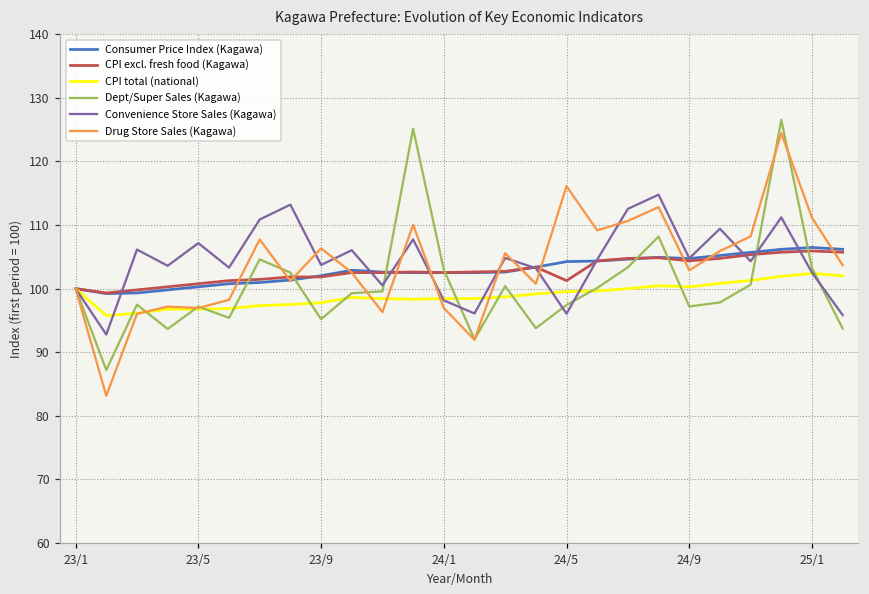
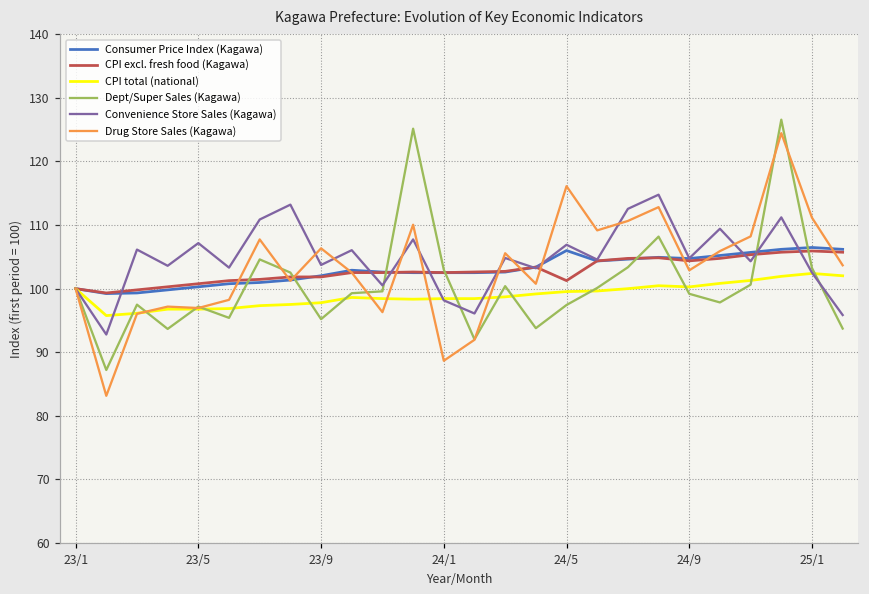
  {
    "Consumer Price Index (Kagawa)": {
      "23/5": 100,
-     "24/5": 104,
+     "24/5": 106,
      "25/1": 106
    },
    "CPI excl. fresh food (Kagawa)": {
      "23/5": 101,
      "24/5": 101,
      "25/1": 106
    },
    "CPI total (national)": {
      "23/9": 98,
      "24/5": 100,
      "24/9": 100
    },
    "Dept/Super Sales (Kagawa)": {
      "23/9": 95,
      "24/1": 103,
      "24/5": 97,
-     "24/9": 97,
+     "24/9": 99,
      "25/1": 103
    },
    "Convenience Store Sales (Kagawa)": {
      "23/5": 107,
      "23/9": 104,
-     "24/5": 96
+     "24/5": 107
    },
    "Drug Store Sales (Kagawa)": {
      "23/9": 106,
-     "24/1": 97,
+     "24/1": 89,
      "24/5": 116,
      "24/9": 103,
      "25/1": 111
    }
  }
